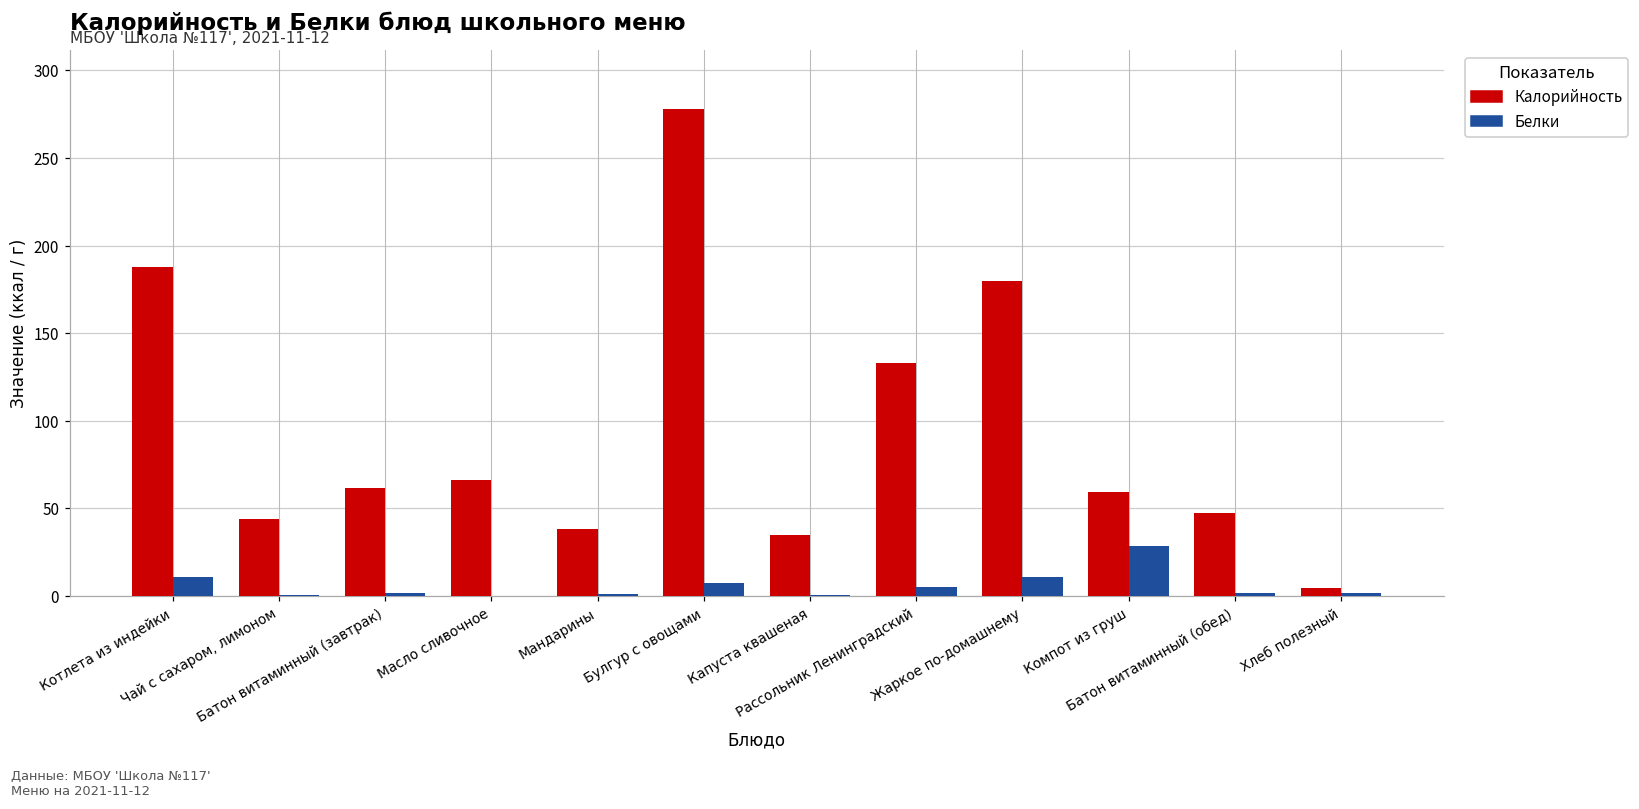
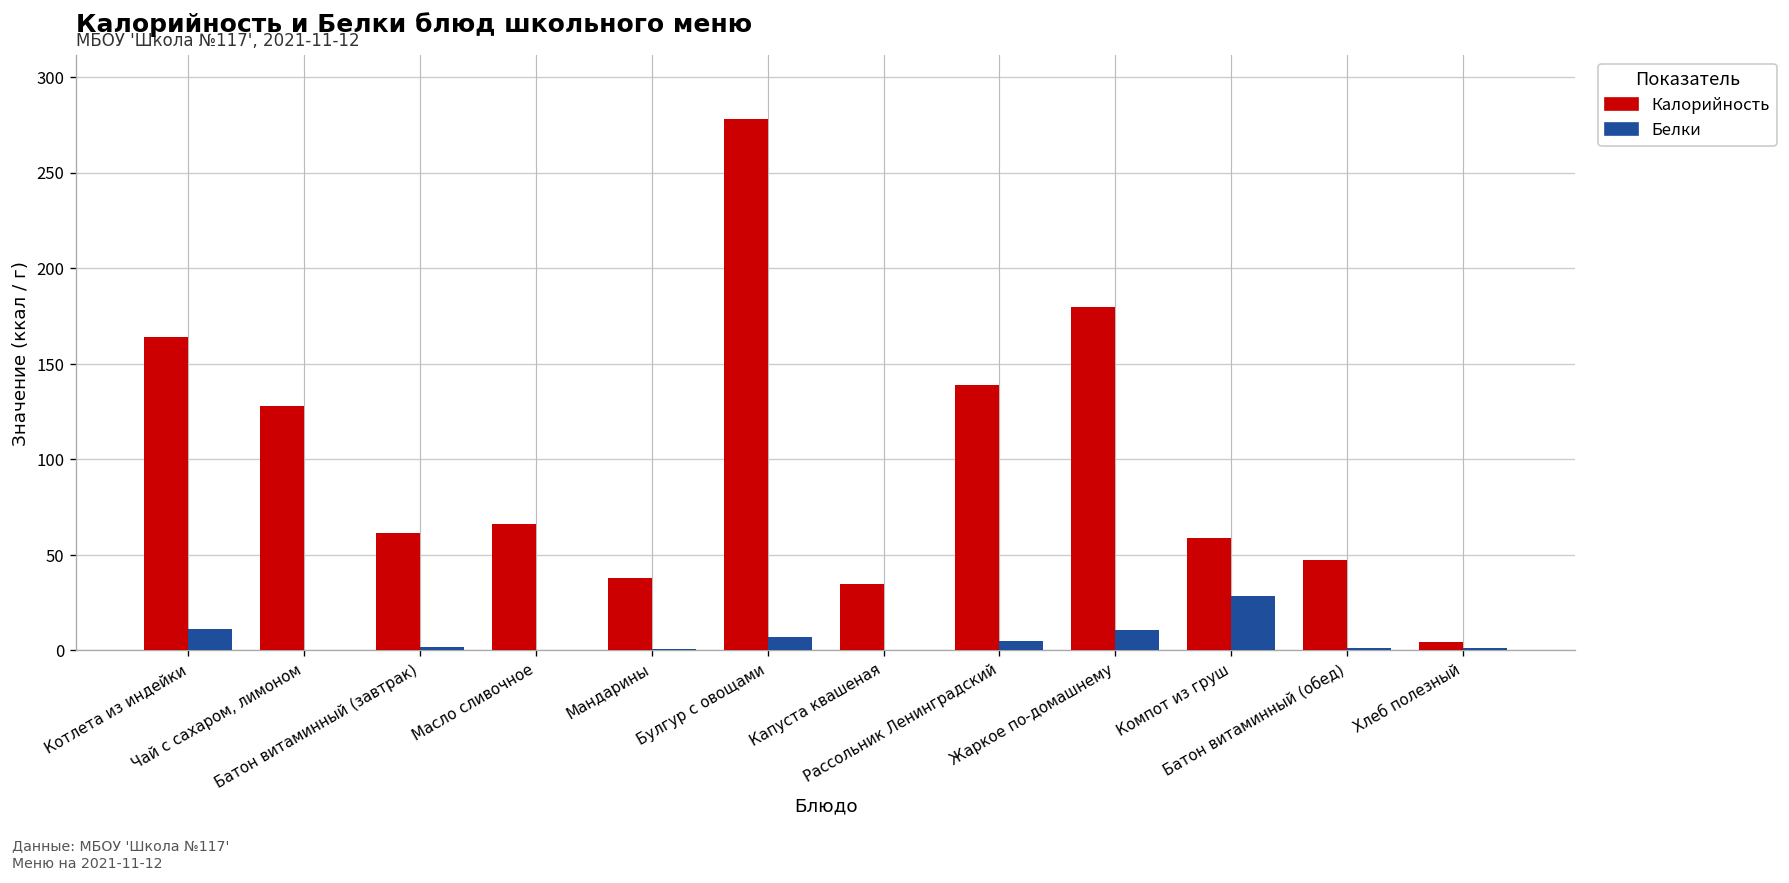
  {
    "Калорийность": {
-     "Котлета из индейки": 188,
-     "Чай с сахаром, лимоном": 44,
+     "Котлета из индейки": 164,
+     "Чай с сахаром, лимоном": 128,
      "Батон витаминный (завтрак)": 62,
      "Масло сливочное": 66,
      "Мандарины": 38,
      "Булгур с овощами": 278,
      "Капуста квашеная": 35,
-     "Рассольник Ленинградский": 133,
+     "Рассольник Ленинградский": 139,
      "Жаркое по-домашнему": 180,
      "Компот из груш": 59,
      "Батон витаминный (обед)": 47,
      "Хлеб полезный": 4
    },
    "Белки": {
      "Котлета из индейки": 11,
      "Батон витаминный (завтрак)": 2,
      "Булгур с овощами": 7,
      "Рассольник Ленинградский": 5,
      "Жаркое по-домашнему": 11,
      "Компот из груш": 28
    }
  }
